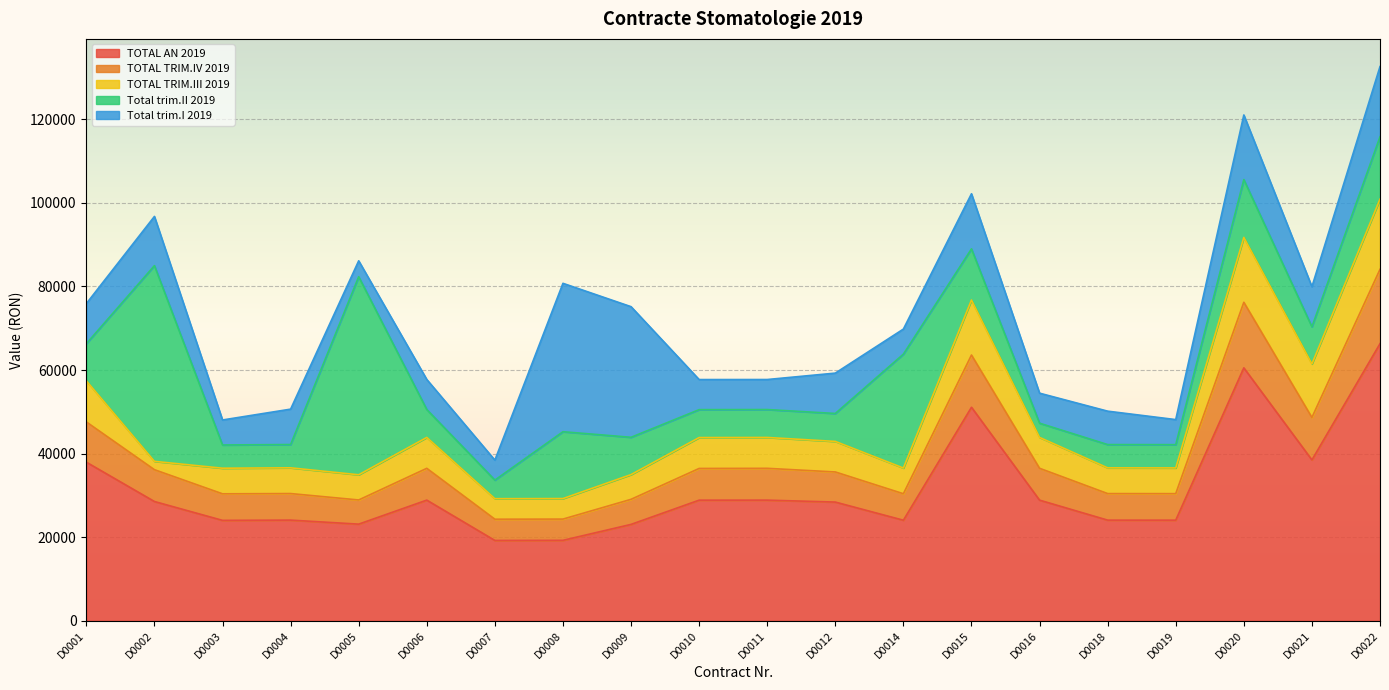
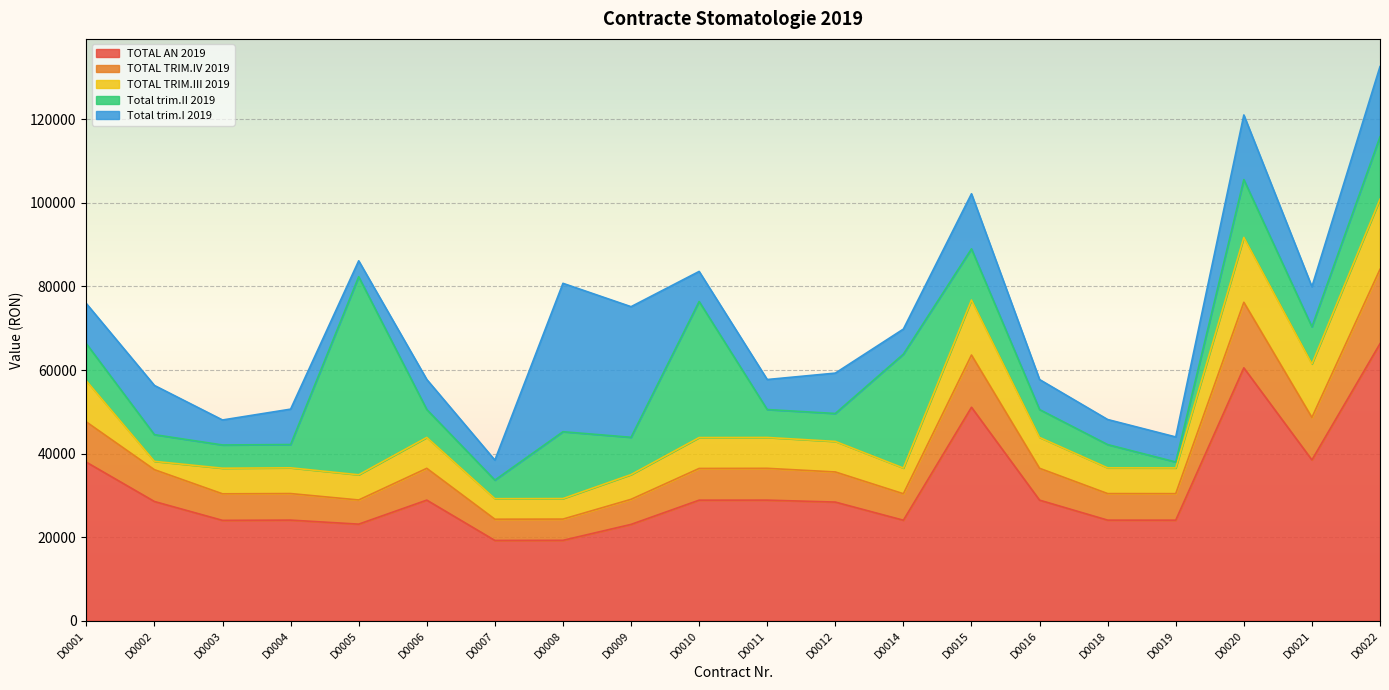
  {
    "TOTAL TRIM.III 2019": {
      "D0001": 10000,
      "D0002": 2000,
      "D0003": 6000,
      "D0004": 6000,
      "D0005": 6000,
      "D0006": 7000,
      "D0007": 5000,
      "D0008": 5000,
      "D0009": 6000,
      "D0010": 7000,
      "D0011": 7000,
      "D0012": 7000,
      "D0014": 6000,
      "D0015": 13000,
      "D0016": 7000,
      "D0018": 6000,
      "D0019": 6000,
      "D0020": 16000,
      "D0021": 13000,
      "D0022": 17000
    },
    "Total trim.II 2019": {
      "D0001": 9000,
-     "D0002": 47000,
+     "D0002": 6000,
      "D0003": 6000,
      "D0004": 6000,
      "D0005": 47000,
      "D0006": 7000,
      "D0007": 4000,
      "D0008": 16000,
      "D0009": 9000,
-     "D0010": 7000,
+     "D0010": 33000,
      "D0011": 7000,
      "D0012": 7000,
      "D0014": 27000,
      "D0015": 12000,
-     "D0016": 3000,
+     "D0016": 7000,
      "D0018": 6000,
-     "D0019": 6000,
+     "D0019": 1000,
      "D0020": 14000,
      "D0021": 9000,
      "D0022": 15000
    },
    "Total trim.I 2019": {
      "D0001": 10000,
      "D0002": 12000,
      "D0003": 6000,
      "D0004": 8000,
      "D0005": 4000,
      "D0006": 7000,
      "D0007": 5000,
      "D0008": 36000,
      "D0009": 31000,
      "D0010": 7000,
      "D0011": 7000,
      "D0012": 10000,
      "D0014": 6000,
      "D0015": 13000,
      "D0016": 7000,
-     "D0018": 8000,
+     "D0018": 6000,
      "D0019": 6000,
      "D0020": 15000,
      "D0021": 10000,
      "D0022": 17000
    }
  }
